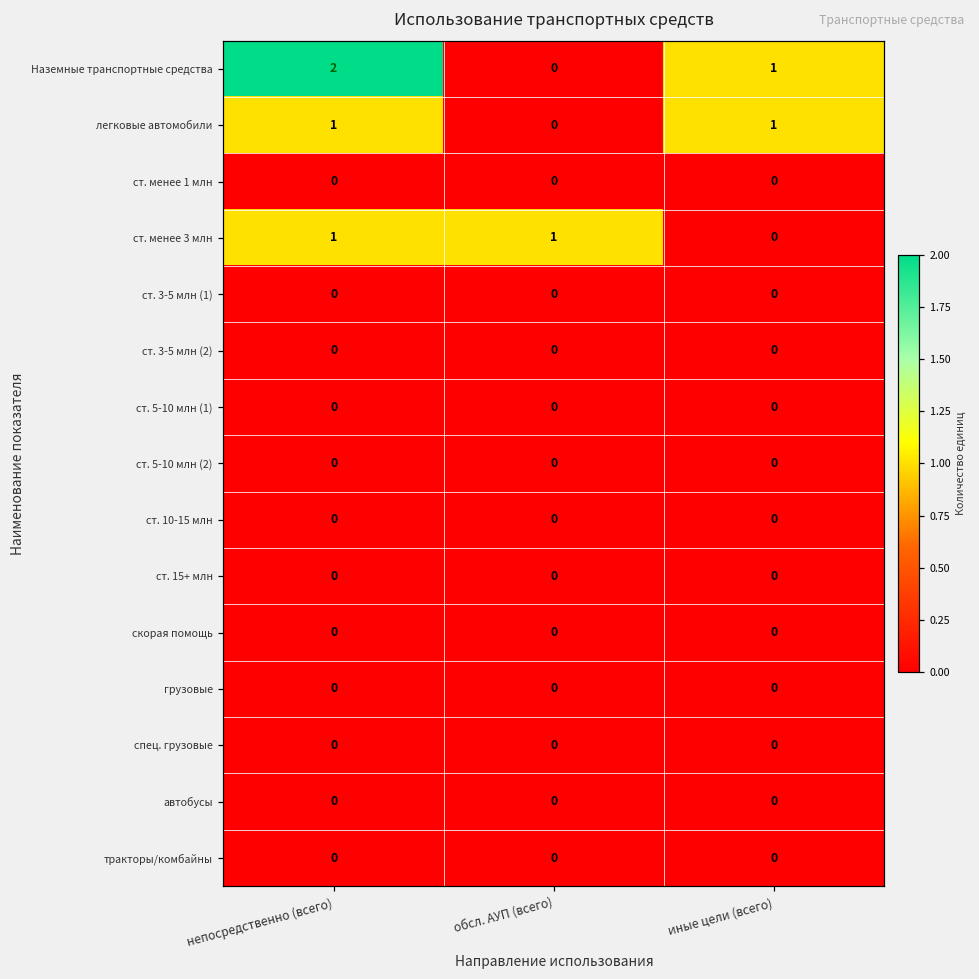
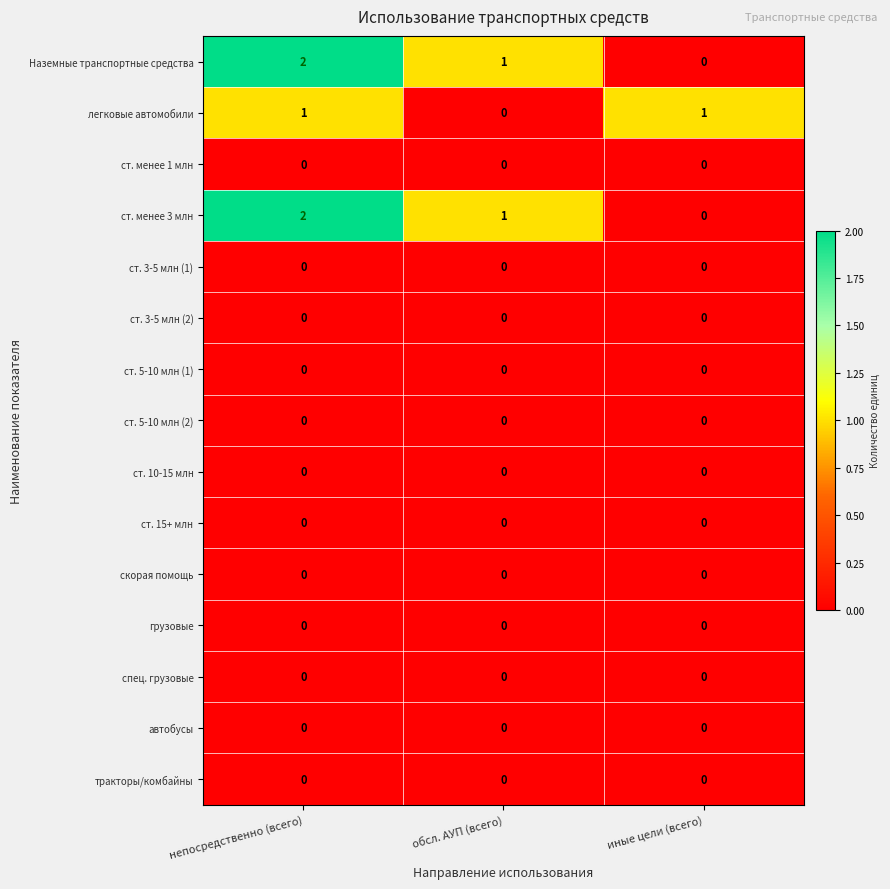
  {
    "Наземные транспортные средства": {
      "непосредственно (всего)": 2,
-     "обсл. АУП (всего)": 0,
-     "иные цели (всего)": 1
+     "обсл. АУП (всего)": 1,
+     "иные цели (всего)": 0
    },
    "легковые автомобили": {
      "непосредственно (всего)": 1,
      "обсл. АУП (всего)": 0,
      "иные цели (всего)": 1
    },
    "ст. менее 1 млн": {
      "непосредственно (всего)": 0,
      "обсл. АУП (всего)": 0,
      "иные цели (всего)": 0
    },
    "ст. менее 3 млн": {
-     "непосредственно (всего)": 1,
+     "непосредственно (всего)": 2,
      "обсл. АУП (всего)": 1,
      "иные цели (всего)": 0
    },
    "ст. 3-5 млн (1)": {
      "непосредственно (всего)": 0,
      "обсл. АУП (всего)": 0,
      "иные цели (всего)": 0
    },
    "ст. 3-5 млн (2)": {
      "непосредственно (всего)": 0,
      "обсл. АУП (всего)": 0,
      "иные цели (всего)": 0
    },
    "ст. 5-10 млн (1)": {
      "непосредственно (всего)": 0,
      "обсл. АУП (всего)": 0,
      "иные цели (всего)": 0
    },
    "ст. 5-10 млн (2)": {
      "непосредственно (всего)": 0,
      "обсл. АУП (всего)": 0,
      "иные цели (всего)": 0
    },
    "ст. 10-15 млн": {
      "непосредственно (всего)": 0,
      "обсл. АУП (всего)": 0,
      "иные цели (всего)": 0
    },
    "ст. 15+ млн": {
      "непосредственно (всего)": 0,
      "обсл. АУП (всего)": 0,
      "иные цели (всего)": 0
    },
    "скорая помощь": {
      "непосредственно (всего)": 0,
      "обсл. АУП (всего)": 0,
      "иные цели (всего)": 0
    },
    "грузовые": {
      "непосредственно (всего)": 0,
      "обсл. АУП (всего)": 0,
      "иные цели (всего)": 0
    },
    "спец. грузовые": {
      "непосредственно (всего)": 0,
      "обсл. АУП (всего)": 0,
      "иные цели (всего)": 0
    },
    "автобусы": {
      "непосредственно (всего)": 0,
      "обсл. АУП (всего)": 0,
      "иные цели (всего)": 0
    },
    "тракторы/комбайны": {
      "непосредственно (всего)": 0,
      "обсл. АУП (всего)": 0,
      "иные цели (всего)": 0
    }
  }
